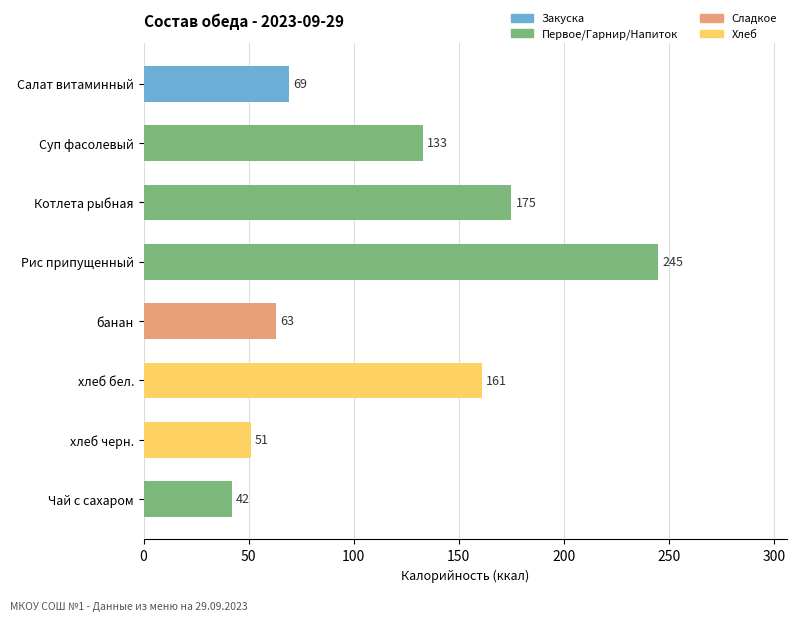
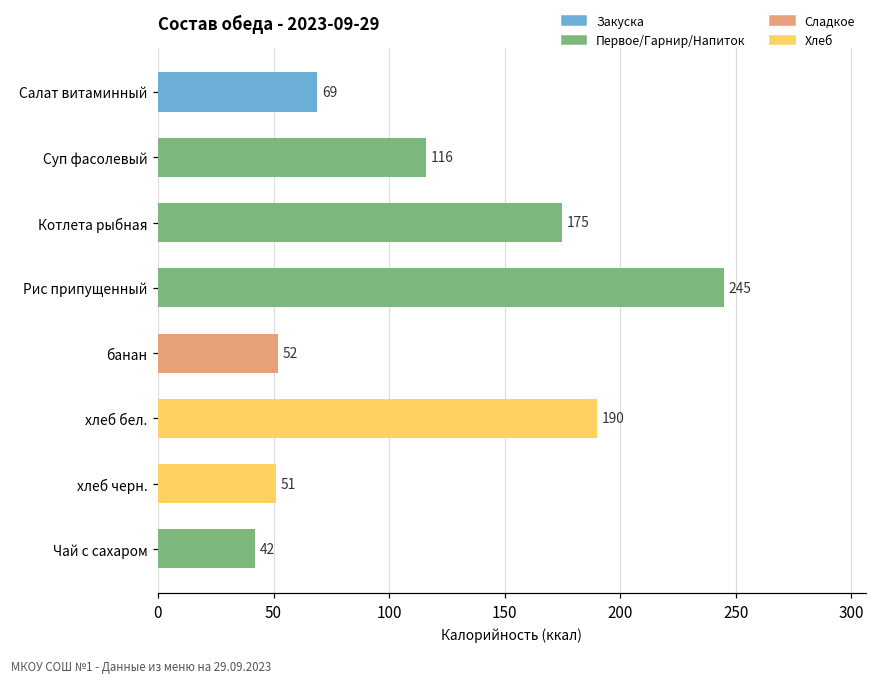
  {
    "Салат витаминный": 69,
-   "Суп фасолевый": 133,
+   "Суп фасолевый": 116,
    "Котлета рыбная": 175,
    "Рис припущенный": 245,
-   "банан": 63,
-   "хлеб бел.": 161,
+   "банан": 52,
+   "хлеб бел.": 190,
    "хлеб черн.": 51,
    "Чай с сахаром": 42
  }
